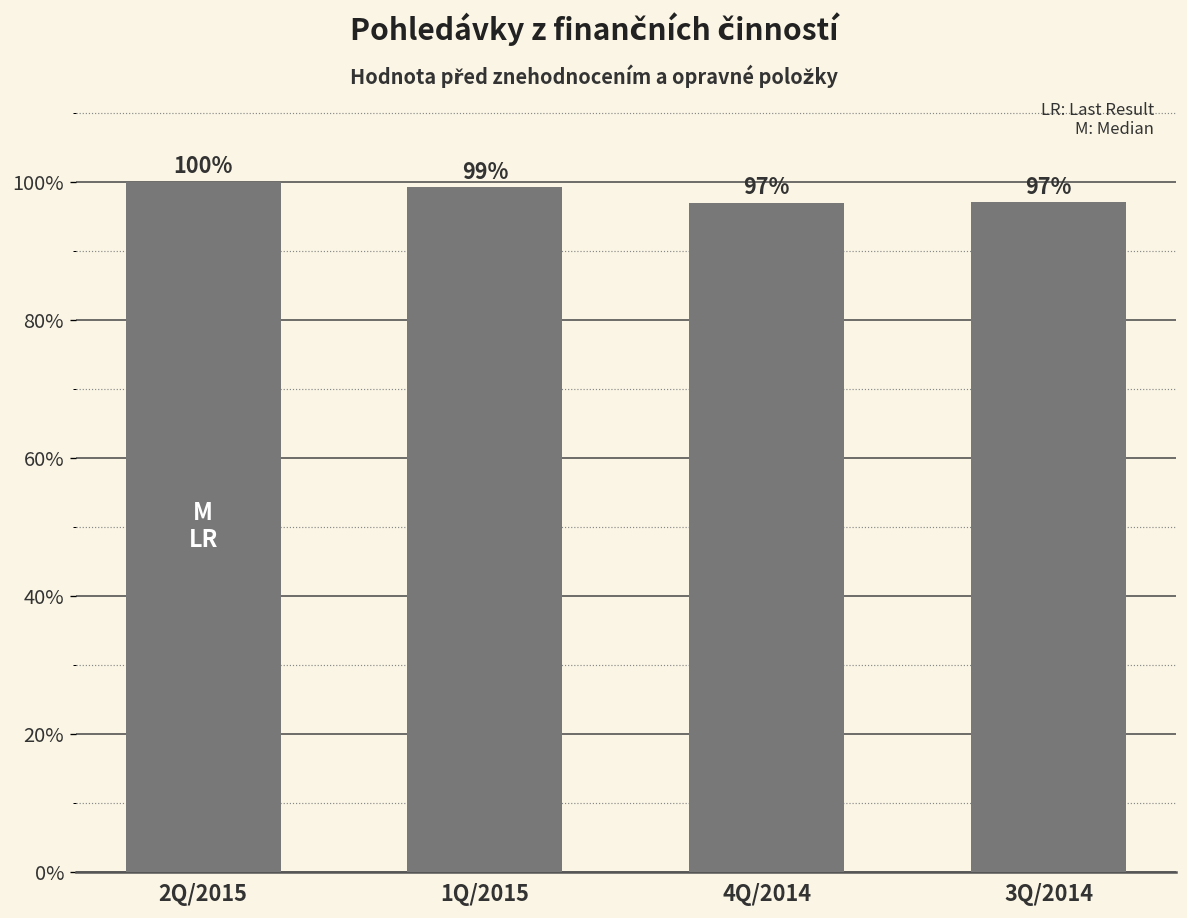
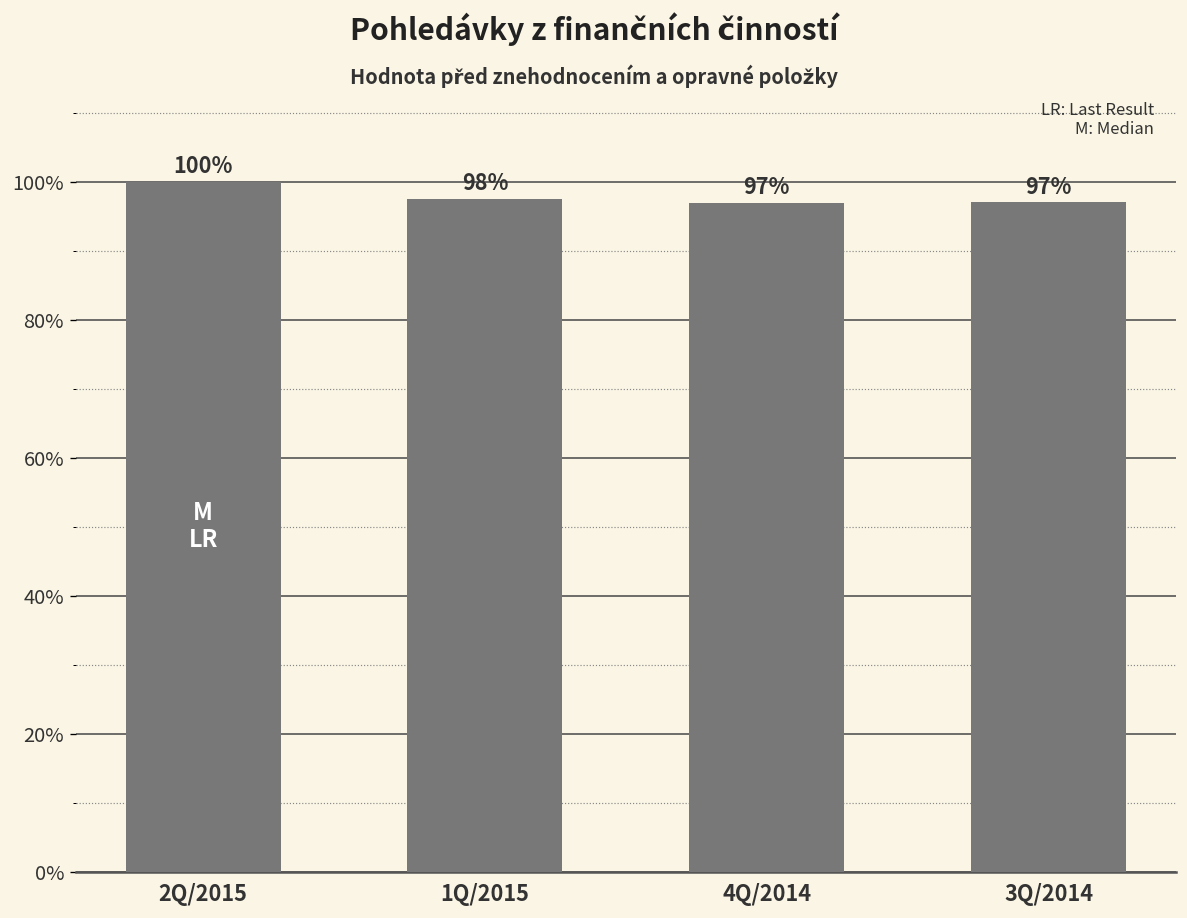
  {
    "2Q/2015": "100%",
-   "1Q/2015": "99%",
+   "1Q/2015": "98%",
    "4Q/2014": "97%",
    "3Q/2014": "97%"
  }
